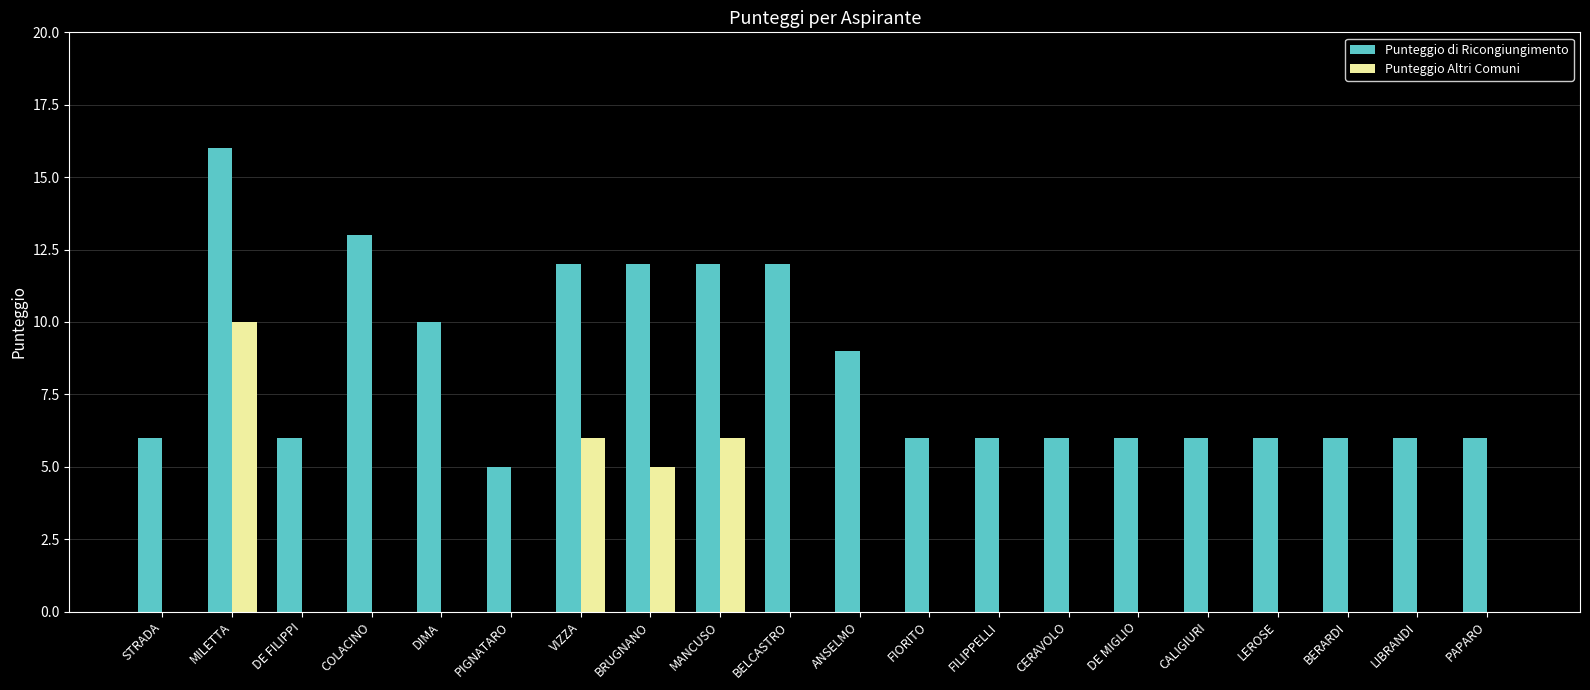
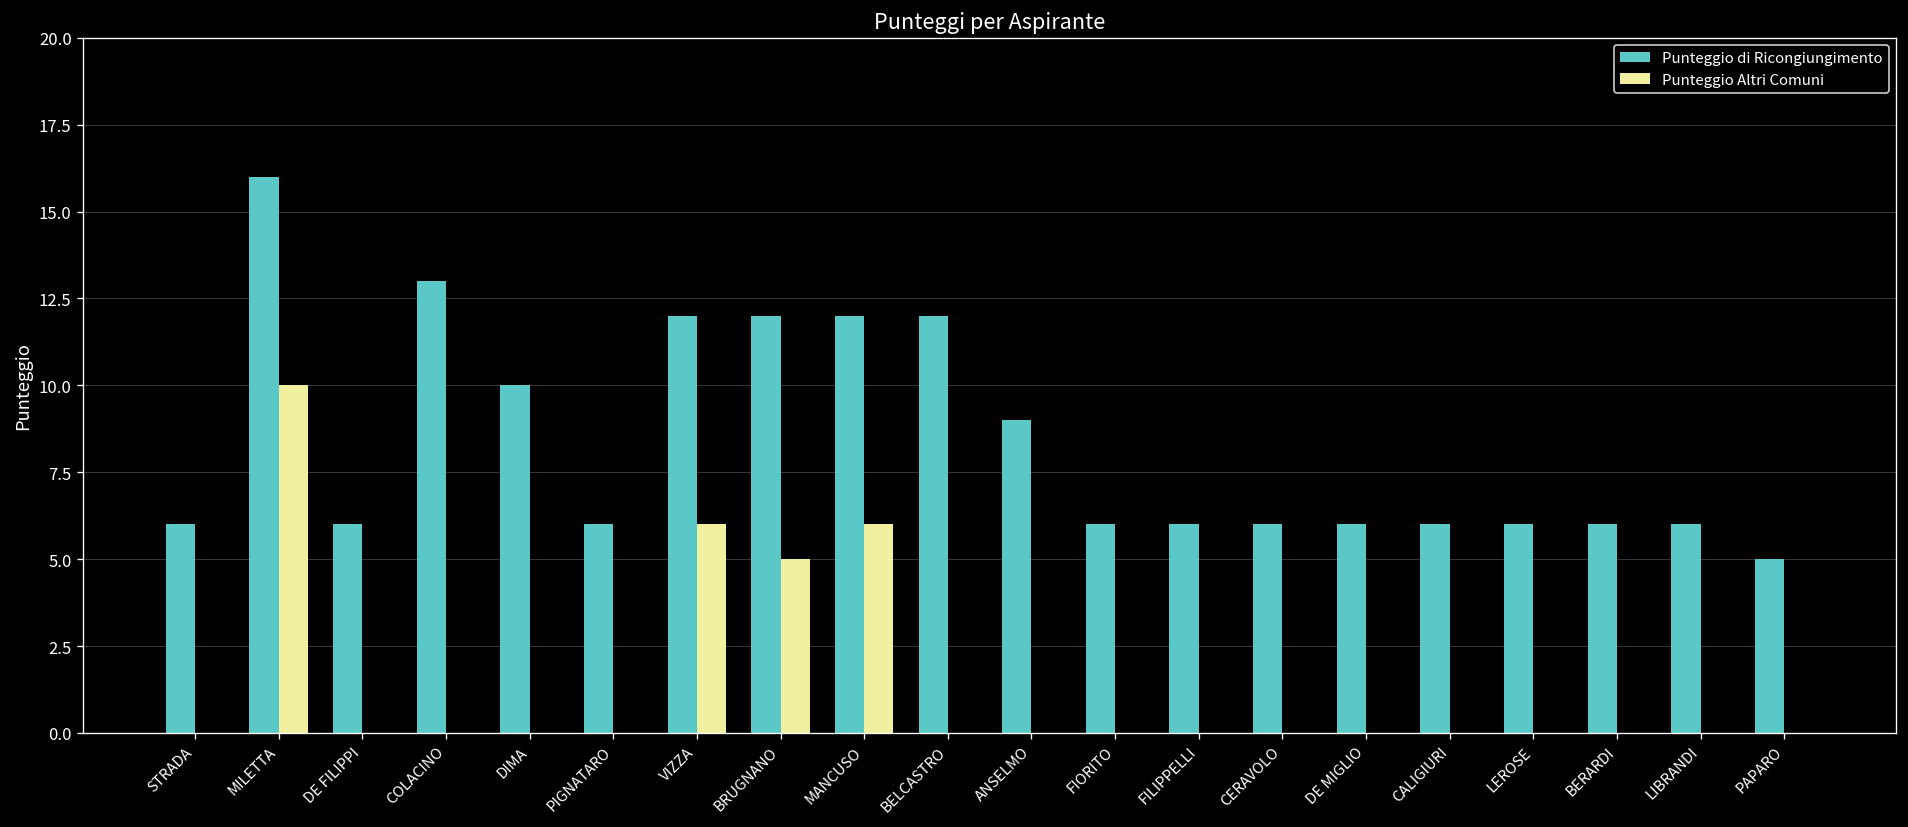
  {
    "Punteggio di Ricongiungimento": {
      "STRADA": 6,
      "MILETTA": 16,
      "DE FILIPPI": 6,
      "COLACINO": 13,
      "DIMA": 10,
-     "PIGNATARO": 5,
+     "PIGNATARO": 6,
      "VIZZA": 12,
      "BRUGNANO": 12,
      "MANCUSO": 12,
      "BELCASTRO": 12,
      "ANSELMO": 9,
      "FIORITO": 6,
      "FILIPPELLI": 6,
      "CERAVOLO": 6,
      "DE MIGLIO": 6,
      "CALIGIURI": 6,
      "LEROSE": 6,
      "BERARDI": 6,
      "LIBRANDI": 6,
-     "PAPARO": 6
+     "PAPARO": 5
    },
    "Punteggio Altri Comuni": {
      "STRADA": 0,
      "MILETTA": 10,
      "DE FILIPPI": 0,
      "COLACINO": 0,
      "DIMA": 0,
      "PIGNATARO": 0,
      "VIZZA": 6,
      "BRUGNANO": 5,
      "MANCUSO": 6,
      "BELCASTRO": 0,
      "ANSELMO": 0,
      "FIORITO": 0,
      "FILIPPELLI": 0,
      "CERAVOLO": 0,
      "DE MIGLIO": 0,
      "CALIGIURI": 0,
      "LEROSE": 0,
      "BERARDI": 0,
      "LIBRANDI": 0,
      "PAPARO": 0
    }
  }
